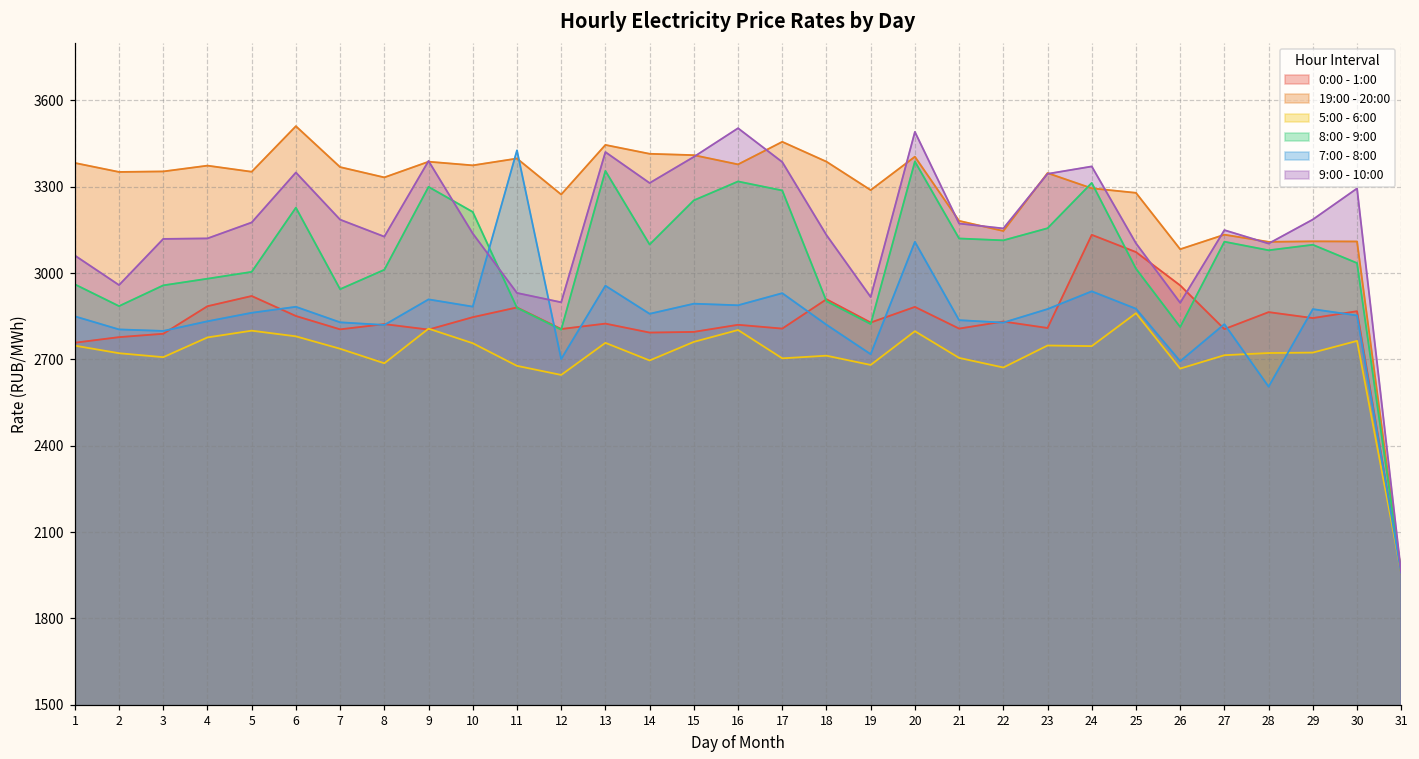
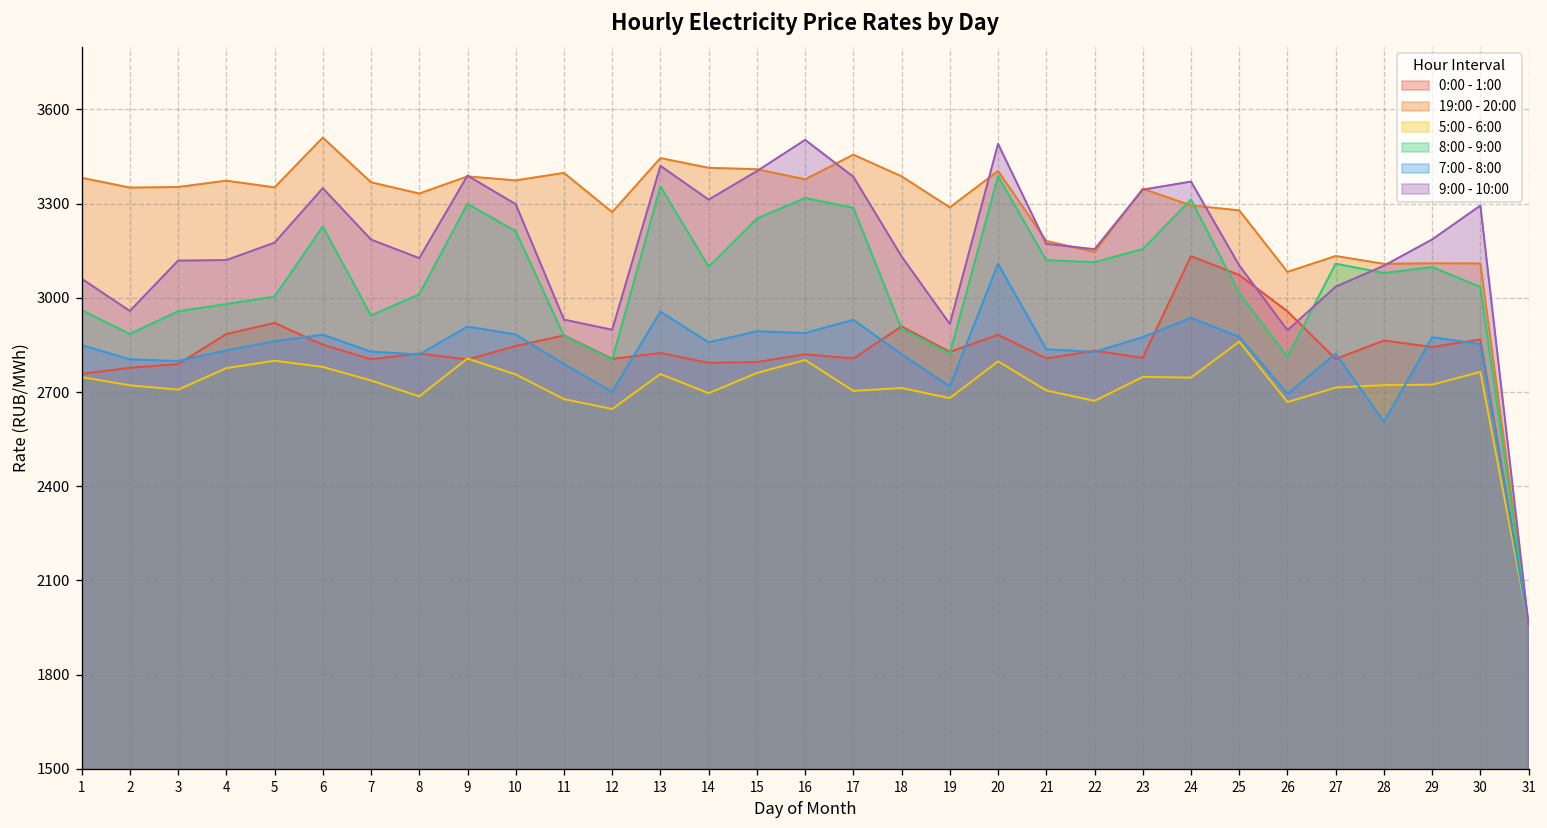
  {
    "8:00 - 9:00": {
      "1": 2960,
      "2": 2890,
      "3": 2960,
      "4": 2980,
      "5": 3000,
      "6": 3230,
      "7": 2940,
      "8": 3010,
      "9": 3300,
      "10": 3210,
      "13": 3350,
      "14": 3100,
      "15": 3250,
      "16": 3320,
      "17": 3290,
      "20": 3390,
      "21": 3120,
      "22": 3110,
      "23": 3160,
      "24": 3310,
      "25": 3020,
      "26": 2810,
      "27": 3110,
      "28": 3080,
      "29": 3100,
      "30": 3030
    },
    "7:00 - 8:00": {
      "1": 2850,
      "2": 2800,
      "4": 2830,
      "5": 2860,
      "6": 2880,
      "7": 2830,
      "9": 2910,
      "10": 2880,
-     "11": 3430,
+     "11": 2790,
      "12": 2700,
      "13": 2960,
      "14": 2860,
      "15": 2890,
      "16": 2890,
      "17": 2930,
      "18": 2820,
      "19": 2720,
      "20": 3110,
      "21": 2840,
      "23": 2870,
      "24": 2940,
      "25": 2880,
      "26": 2690,
      "27": 2820,
      "28": 2610,
      "29": 2870,
      "30": 2850
    },
    "9:00 - 10:00": {
      "1": 3060,
      "2": 2960,
      "3": 3120,
      "4": 3120,
      "5": 3180,
      "6": 3350,
      "7": 3190,
      "8": 3130,
-     "10": 3140,
+     "10": 3300,
      "11": 2930,
      "12": 2900,
      "13": 3420,
      "14": 3310,
      "16": 3500,
      "17": 3390,
      "18": 3130,
      "19": 2920,
      "20": 3490,
      "24": 3370,
      "25": 3100,
      "26": 2900,
-     "27": 3150,
+     "27": 3040,
      "29": 3190,
      "30": 3290
    }
  }
